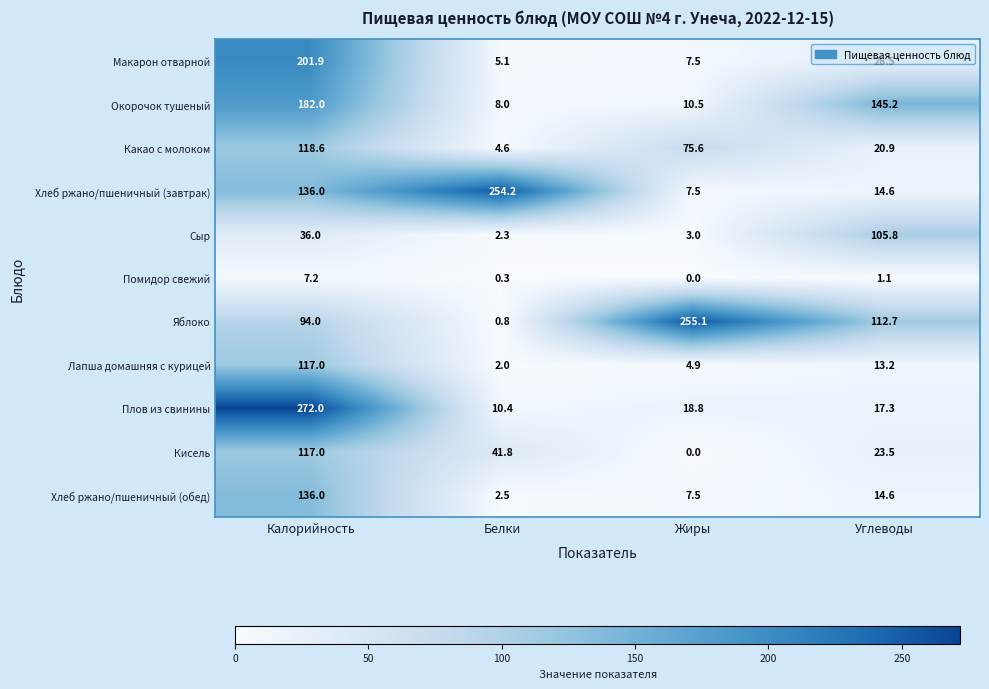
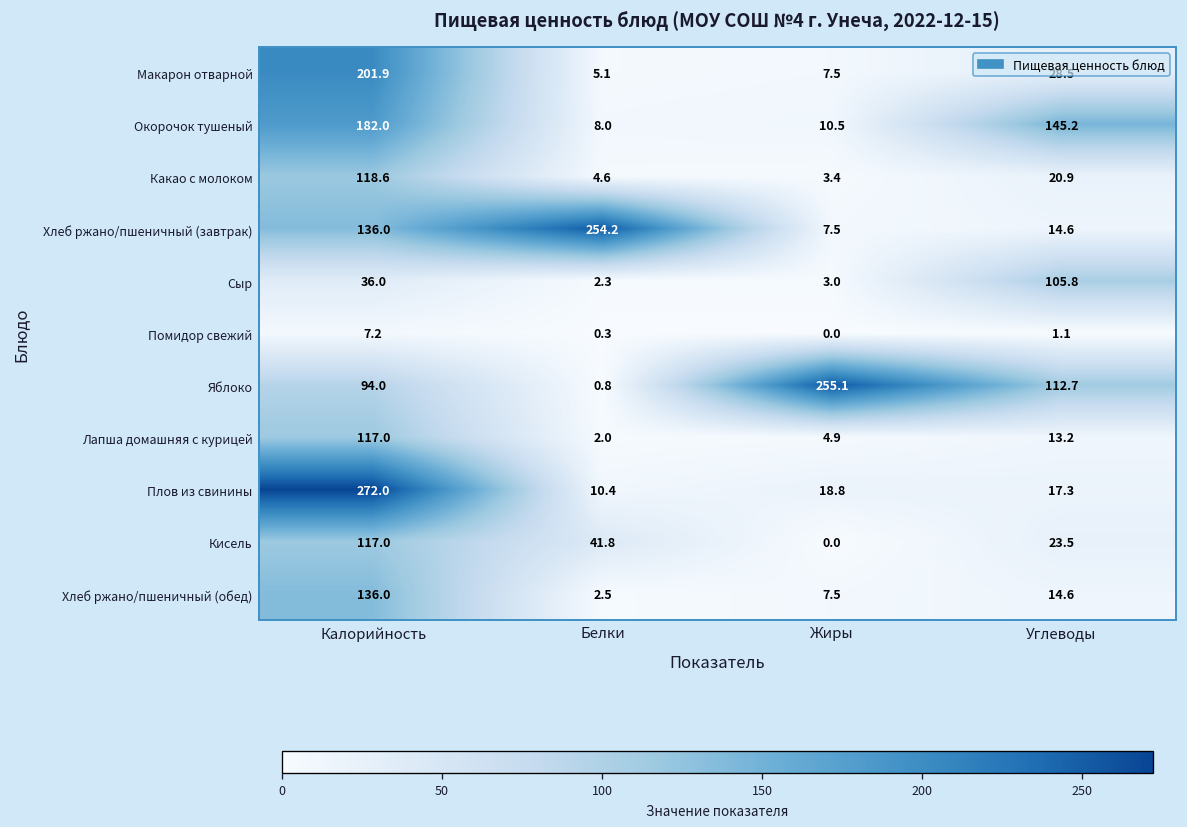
  {
    "Макарон отварной": {
      "Калорийность": 201.9,
      "Белки": 5.1,
      "Жиры": 7.5
    },
    "Окорочок тушеный": {
      "Калорийность": 182.0,
      "Белки": 8.0,
      "Жиры": 10.5,
      "Углеводы": 145.2
    },
    "Какао с молоком": {
      "Калорийность": 118.6,
      "Белки": 4.6,
-     "Жиры": 75.6,
+     "Жиры": 3.4,
      "Углеводы": 20.9
    },
    "Хлеб ржано/пшеничный (завтрак)": {
      "Калорийность": 136.0,
      "Белки": 254.2,
      "Жиры": 7.5,
      "Углеводы": 14.6
    },
    "Сыр": {
      "Калорийность": 36.0,
      "Белки": 2.3,
      "Жиры": 3.0,
      "Углеводы": 105.8
    },
    "Помидор свежий": {
      "Калорийность": 7.2,
      "Белки": 0.3,
      "Жиры": 0.0,
      "Углеводы": 1.1
    },
    "Яблоко": {
      "Калорийность": 94.0,
      "Белки": 0.8,
      "Жиры": 255.1,
      "Углеводы": 112.7
    },
    "Лапша домашняя с курицей": {
      "Калорийность": 117.0,
      "Белки": 2.0,
      "Жиры": 4.9,
      "Углеводы": 13.2
    },
    "Плов из свинины": {
      "Калорийность": 272.0,
      "Белки": 10.4,
      "Жиры": 18.8,
      "Углеводы": 17.3
    },
    "Кисель": {
      "Калорийность": 117.0,
      "Белки": 41.8,
      "Жиры": 0.0,
      "Углеводы": 23.5
    },
    "Хлеб ржано/пшеничный (обед)": {
      "Калорийность": 136.0,
      "Белки": 2.5,
      "Жиры": 7.5,
      "Углеводы": 14.6
    }
  }
